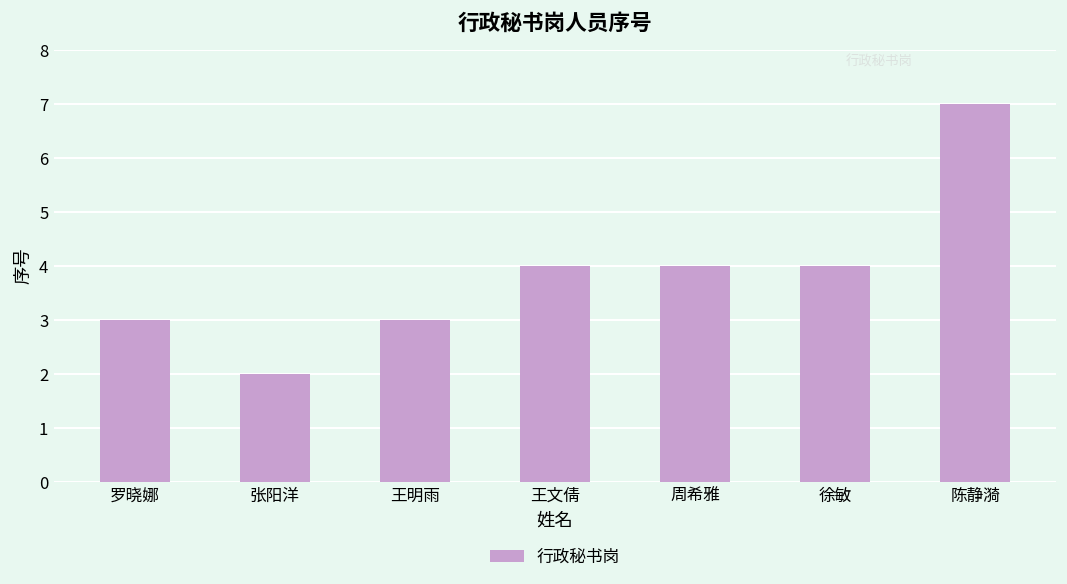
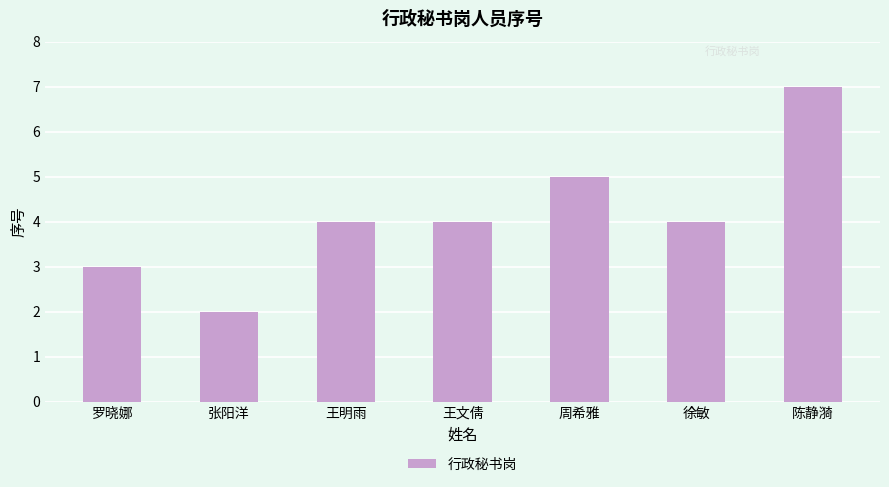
  {
    "罗晓娜": 3,
    "张阳洋": 2,
-   "王明雨": 3,
+   "王明雨": 4,
    "王文倩": 4,
-   "周希雅": 4,
+   "周希雅": 5,
    "徐敏": 4,
    "陈静漪": 7
  }
